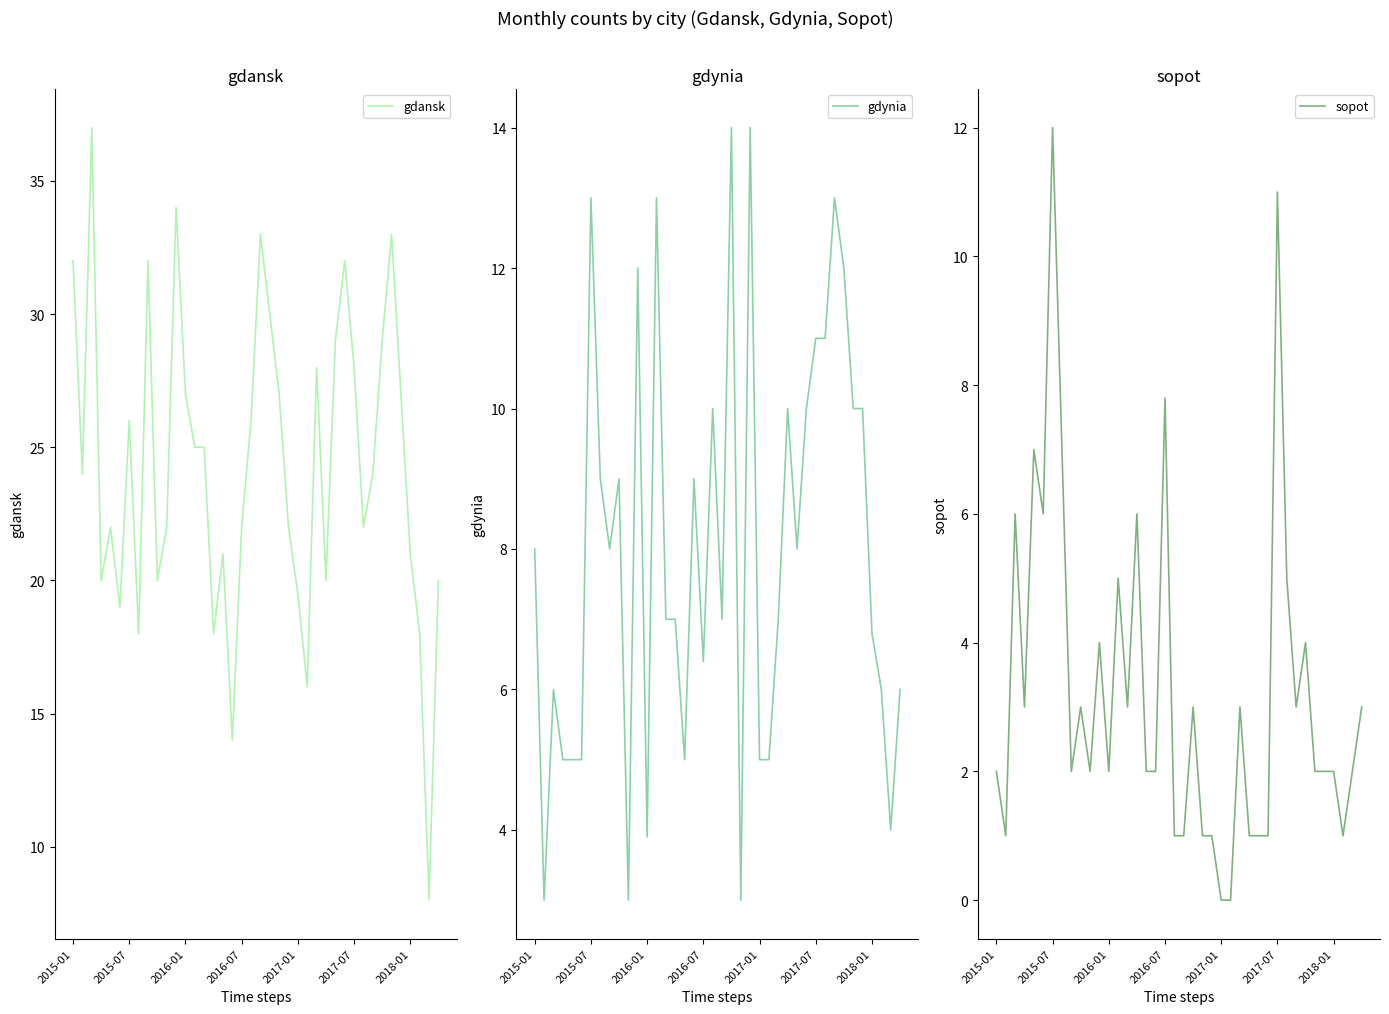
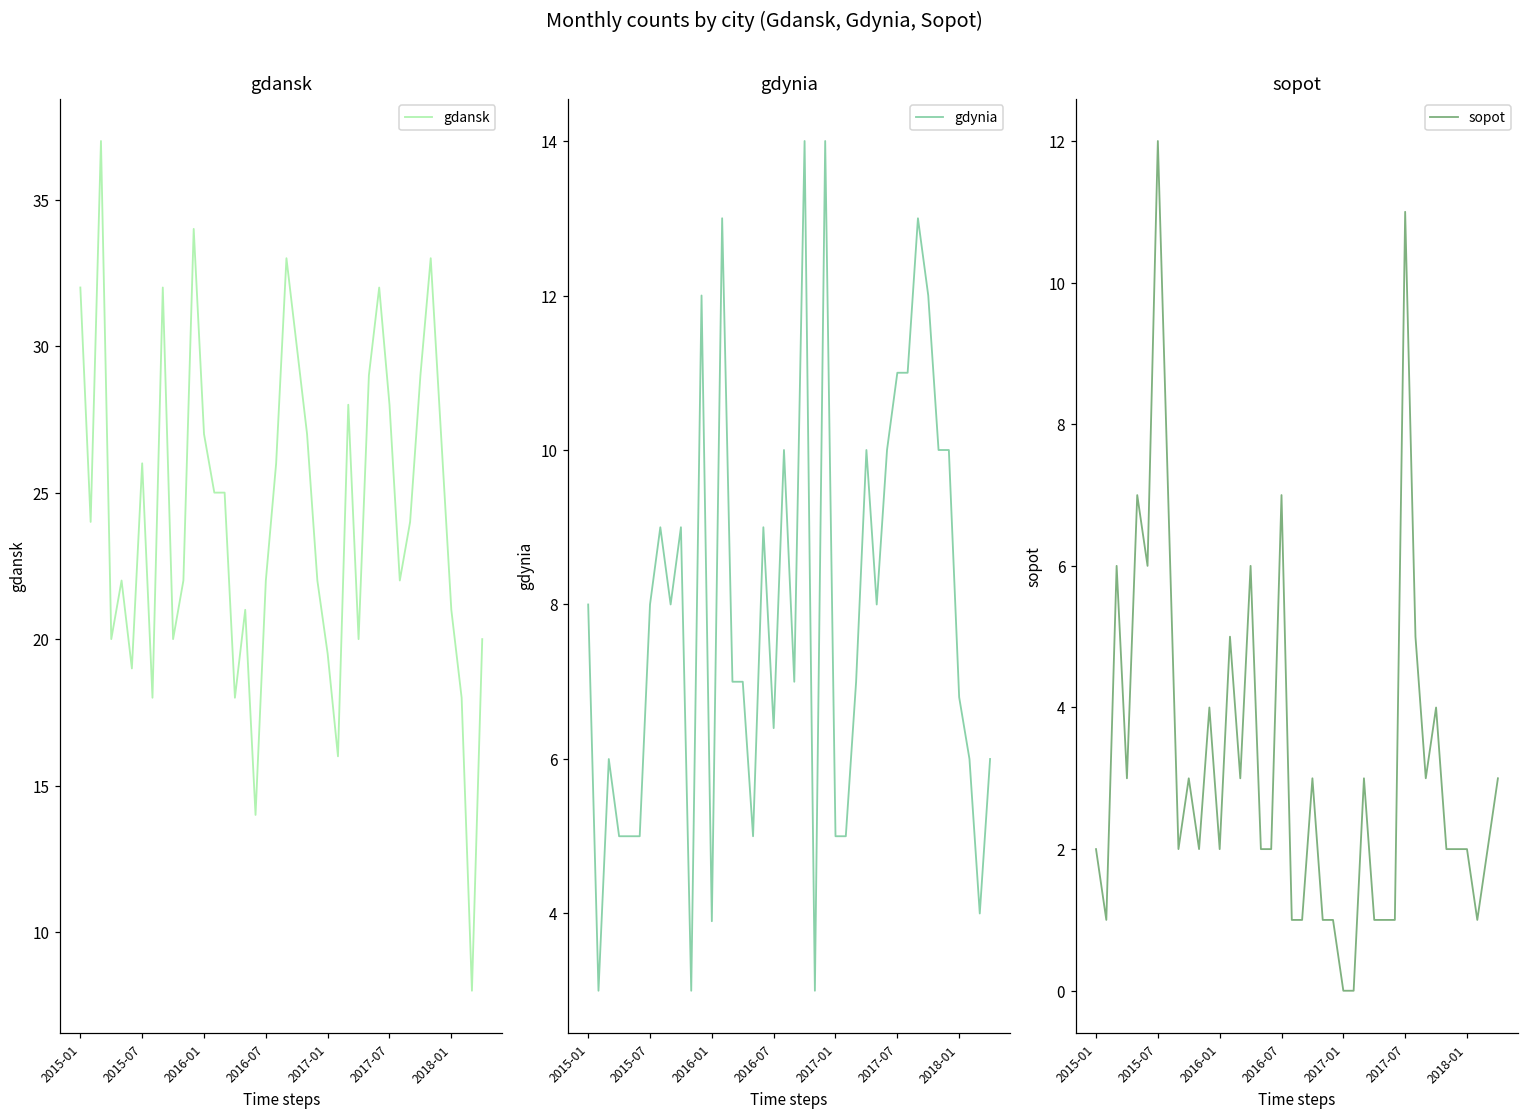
  {
    "gdansk": {
      "2015-01": 32.0,
      "2015-07": 26.0,
      "2016-01": 27.0,
      "2016-07": 22.0,
      "2017-01": 19.5,
      "2017-07": 28.0,
      "2018-01": 21.0
    },
    "gdynia": {
      "2015-01": 8,
-     "2015-07": 13,
+     "2015-07": 8,
      "2016-01": 3.9,
      "2016-07": 6.4,
      "2017-01": 5,
      "2017-07": 11,
      "2018-01": 6.8
    },
    "sopot": {
      "2015-01": 2.0,
      "2015-07": 12.0,
      "2016-01": 2.0,
-     "2016-07": 7.8,
+     "2016-07": 7.0,
      "2017-01": 0.0,
      "2017-07": 11.0,
      "2018-01": 2.0
    }
  }
